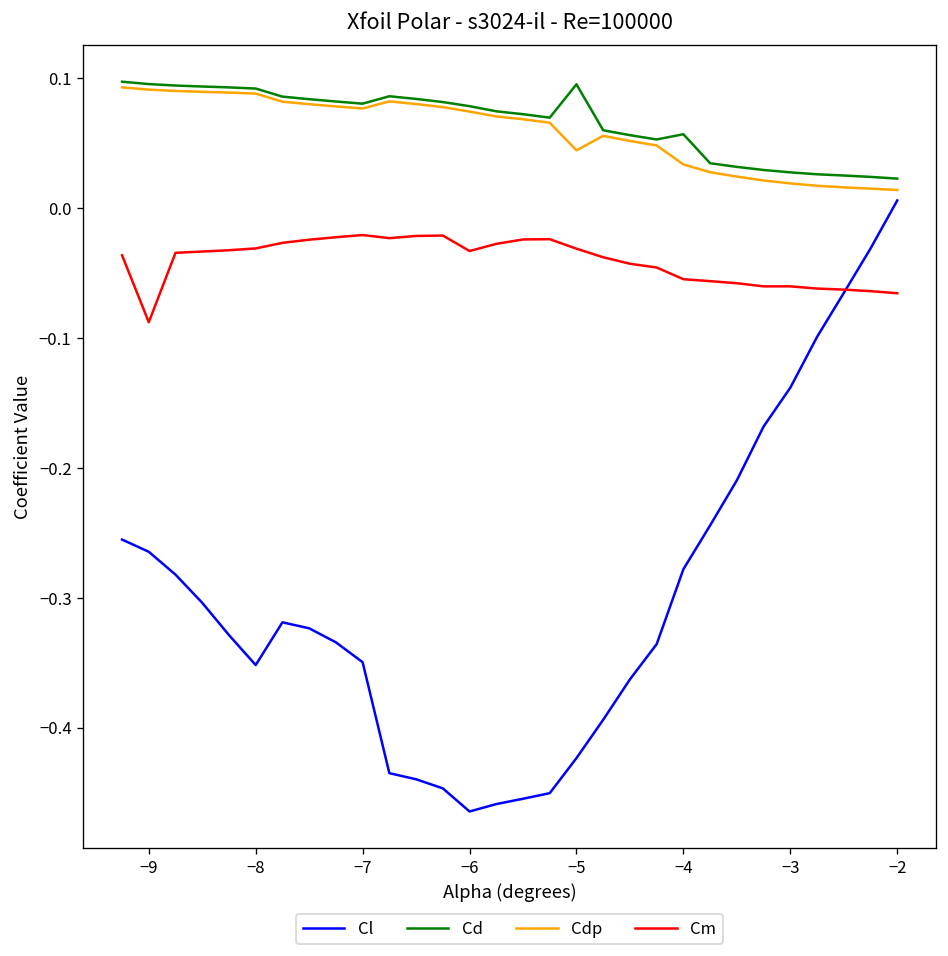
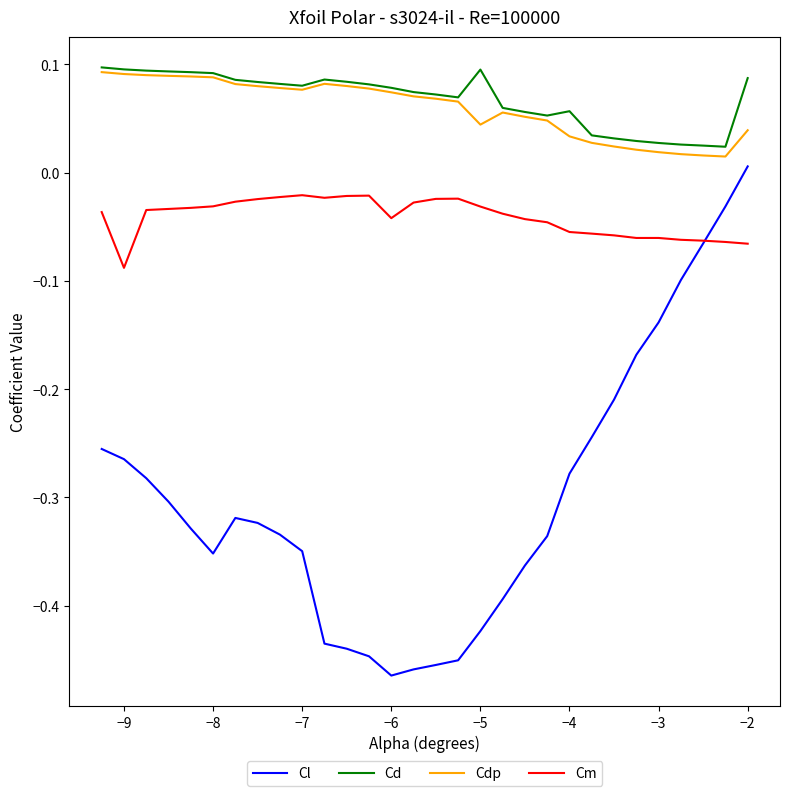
  {
    "Cl": {
      "−9": -0.265,
      "−8": -0.352,
      "−7": -0.350,
      "−6": -0.465,
      "−5": -0.423,
      "−4": -0.278,
      "−3": -0.138,
      "−2": 0.006
    },
    "Cd": {
      "−9": 0.095,
      "−8": 0.092,
      "−7": 0.080,
      "−6": 0.078,
      "−5": 0.095,
      "−4": 0.057,
      "−3": 0.027,
-     "−2": 0.023
+     "−2": 0.087
    },
    "Cdp": {
      "−9": 0.091,
      "−8": 0.088,
      "−7": 0.077,
      "−6": 0.074,
      "−5": 0.044,
      "−4": 0.034,
      "−3": 0.019,
-     "−2": 0.014
+     "−2": 0.039
    },
    "Cm": {
      "−9": -0.088,
      "−8": -0.031,
      "−7": -0.021,
-     "−6": -0.033,
+     "−6": -0.042,
      "−5": -0.031,
      "−4": -0.055,
      "−3": -0.060,
      "−2": -0.066
    }
  }
